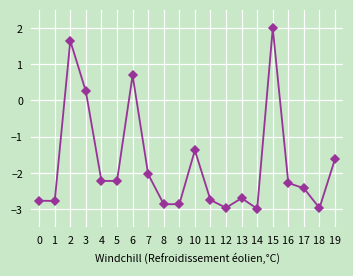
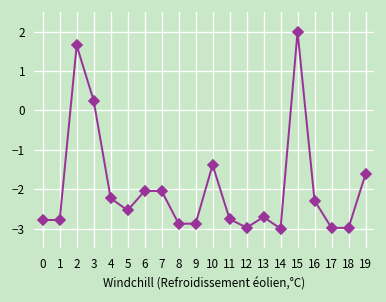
  {
    "0": -2.8,
    "1": -2.8,
    "2": 1.7,
    "3": 0.3,
    "4": -2.2,
-   "5": -2.2,
-   "6": 0.7,
+   "5": -2.5,
+   "6": -2.0,
    "7": -2.0,
    "8": -2.9,
    "9": -2.9,
    "10": -1.4,
    "11": -2.8,
    "12": -3.0,
    "13": -2.7,
    "14": -3.0,
    "15": 2.0,
    "16": -2.3,
-   "17": -2.4,
+   "17": -3.0,
    "18": -3.0,
    "19": -1.6
  }
